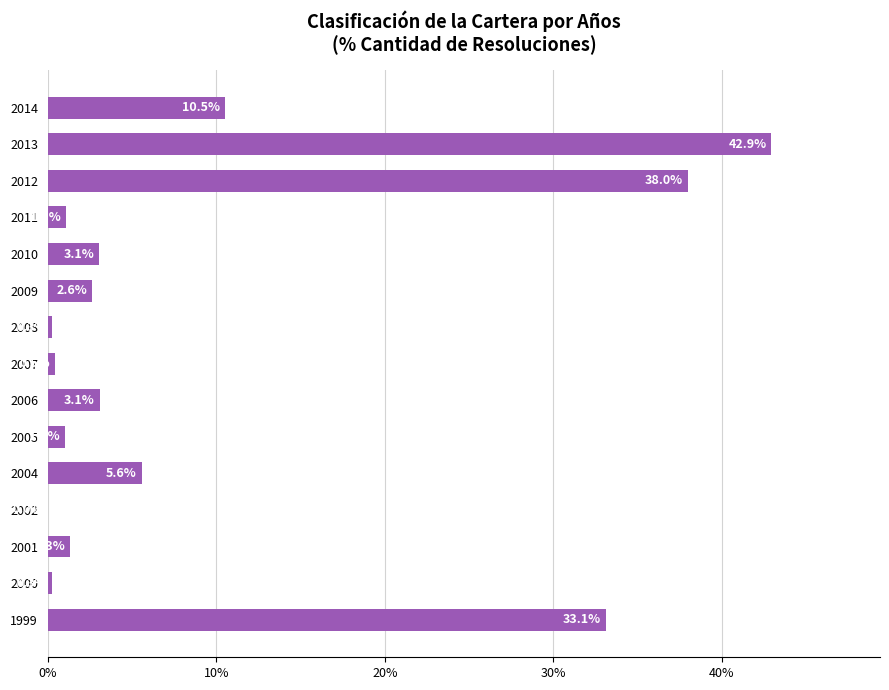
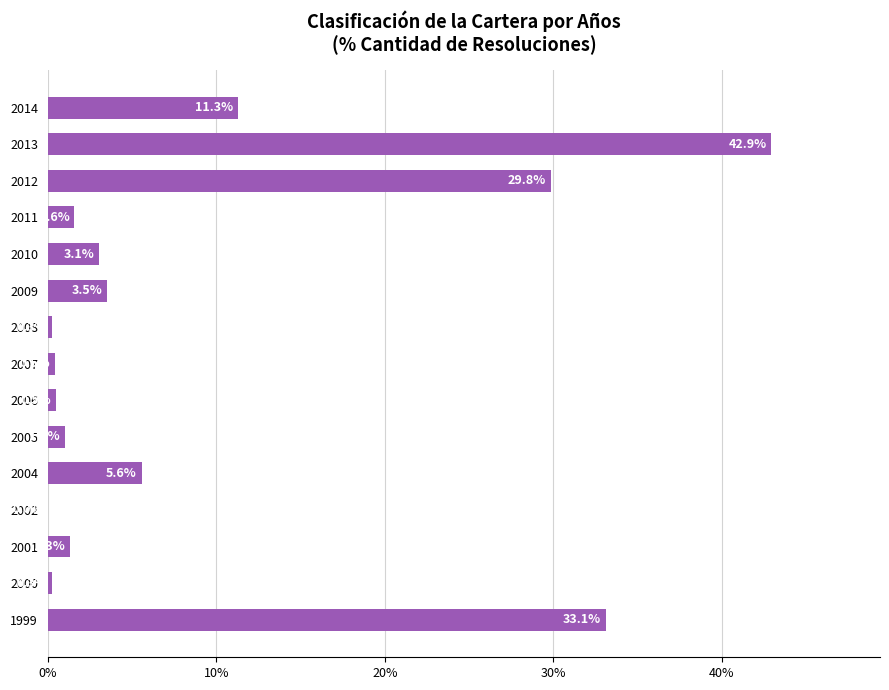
  {
-   "2014": "10.5%",
+   "2014": "11.3%",
    "2013": "42.9%",
-   "2012": "38.0%",
-   "2011": "1.1%",
+   "2012": "29.8%",
+   "2011": "1.6%",
    "2010": "3.1%",
-   "2009": "2.6%",
-   "2006": "3.1%",
+   "2009": "3.5%",
+   "2006": "0.5%",
    "2004": "5.6%",
    "2001": "1.3%",
    "1999": "33.1%"
  }
